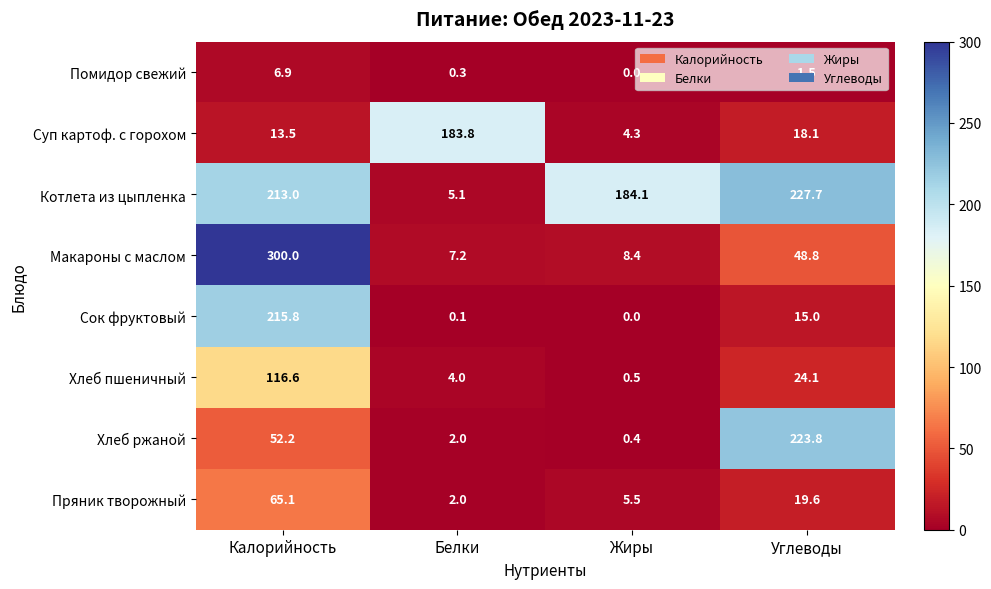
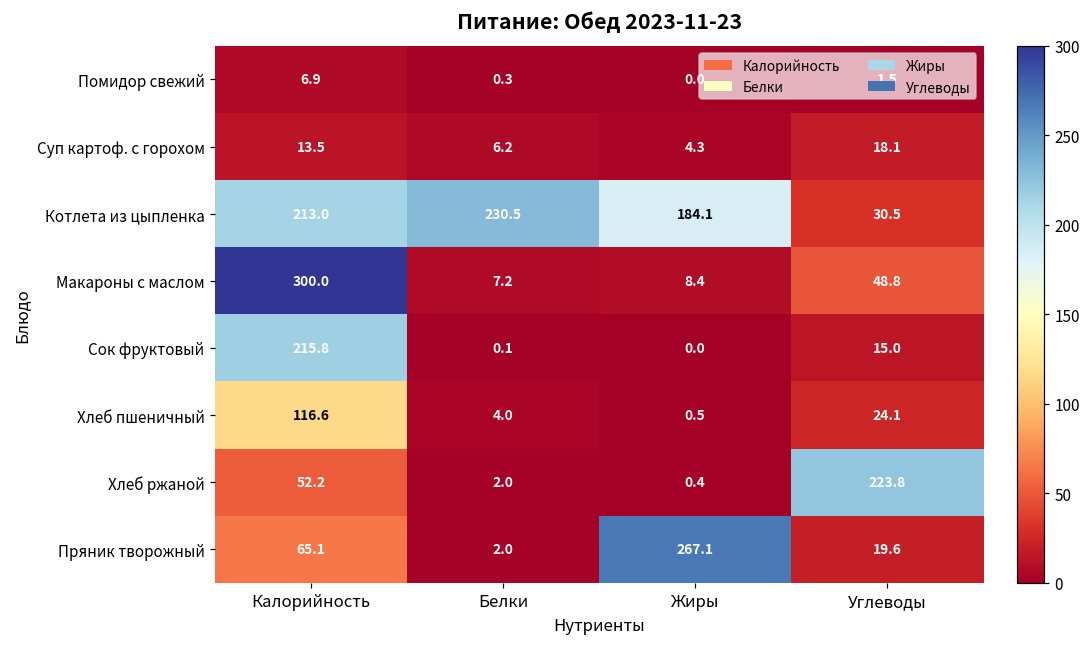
  {
    "Помидор свежий": {
      "Калорийность": 6.9,
      "Белки": 0.3
    },
    "Суп картоф. с горохом": {
      "Калорийность": 13.5,
-     "Белки": 183.8,
+     "Белки": 6.2,
      "Жиры": 4.3,
      "Углеводы": 18.1
    },
    "Котлета из цыпленка": {
      "Калорийность": 213.0,
-     "Белки": 5.1,
+     "Белки": 230.5,
      "Жиры": 184.1,
-     "Углеводы": 227.7
+     "Углеводы": 30.5
    },
    "Макароны с маслом": {
      "Калорийность": 300.0,
      "Белки": 7.2,
      "Жиры": 8.4,
      "Углеводы": 48.8
    },
    "Сок фруктовый": {
      "Калорийность": 215.8,
      "Белки": 0.1,
      "Жиры": 0.0,
      "Углеводы": 15.0
    },
    "Хлеб пшеничный": {
      "Калорийность": 116.6,
      "Белки": 4.0,
      "Жиры": 0.5,
      "Углеводы": 24.1
    },
    "Хлеб ржаной": {
      "Калорийность": 52.2,
      "Белки": 2.0,
      "Жиры": 0.4,
      "Углеводы": 223.8
    },
    "Пряник творожный": {
      "Калорийность": 65.1,
      "Белки": 2.0,
-     "Жиры": 5.5,
+     "Жиры": 267.1,
      "Углеводы": 19.6
    }
  }
